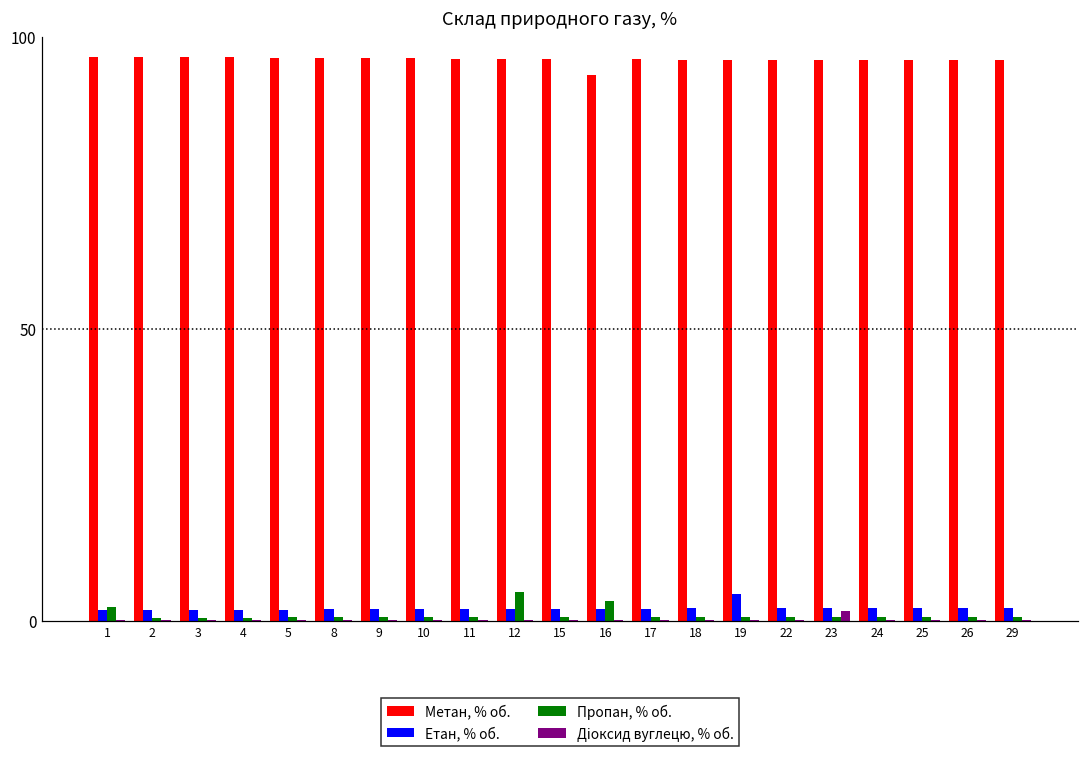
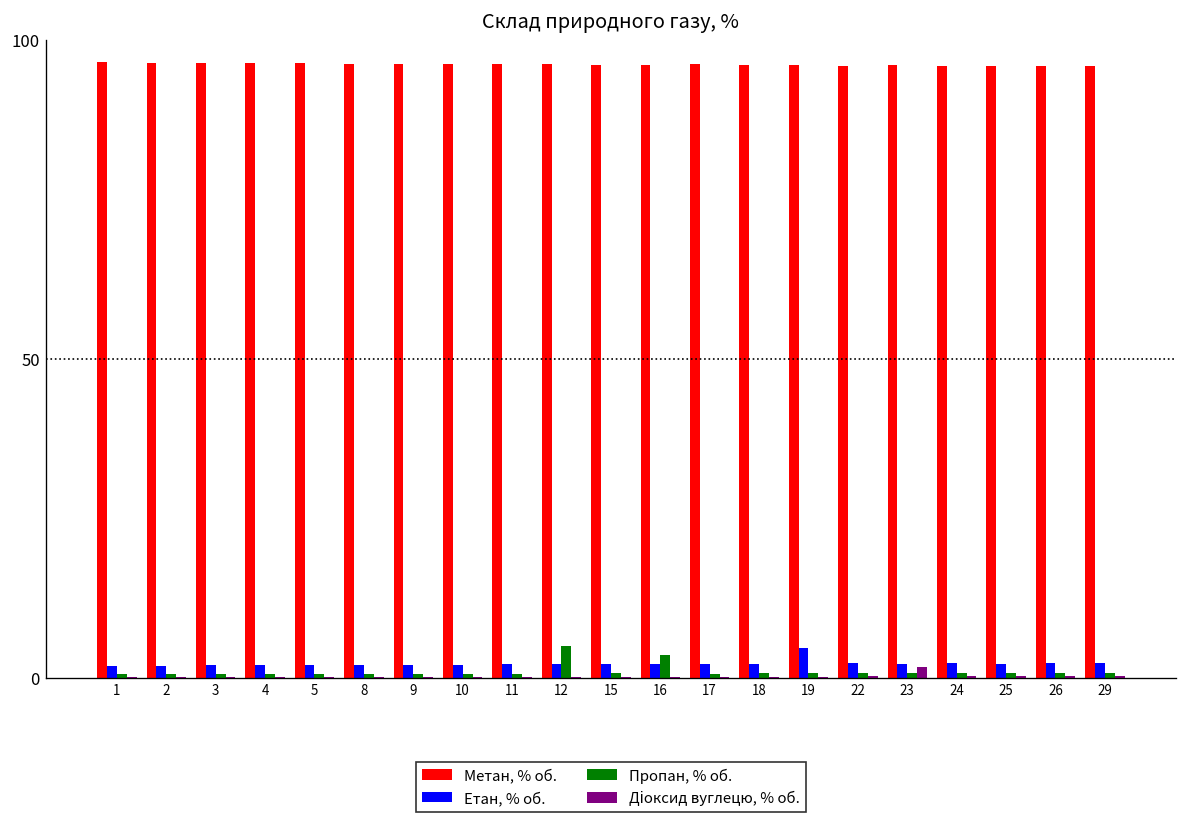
  {
    "Метан, % об.": {
      "1": 96,
      "2": 96,
      "3": 96,
      "4": 96,
      "5": 96,
      "8": 96,
      "9": 96,
      "10": 96,
      "11": 96,
      "12": 96,
      "15": 96,
-     "16": 93,
+     "16": 96,
      "17": 96,
      "18": 96,
      "19": 96,
      "22": 96,
      "23": 96,
      "24": 96,
      "25": 96,
      "26": 96,
      "29": 96
    },
    "Етан, % об.": {
      "1": 2,
      "2": 2,
      "3": 2,
      "4": 2,
      "5": 2,
      "8": 2,
      "9": 2,
      "10": 2,
      "11": 2,
      "12": 2,
      "15": 2,
      "16": 2,
      "17": 2,
      "18": 2,
      "19": 5,
      "22": 2,
      "23": 2,
      "24": 2,
      "25": 2,
      "26": 2,
      "29": 2
    },
    "Пропан, % об.": {
-     "1": 2,
+     "1": 1,
      "2": 1,
      "3": 1,
      "4": 1,
      "5": 1,
      "8": 1,
      "9": 1,
      "10": 1,
      "11": 1,
      "12": 5,
      "15": 1,
      "16": 3,
      "17": 1,
      "18": 1,
      "19": 1,
      "22": 1,
      "23": 1,
      "24": 1,
      "25": 1,
      "26": 1,
      "29": 1
    },
    "Діоксид вуглецю, % об.": {
      "23": 2
    }
  }
